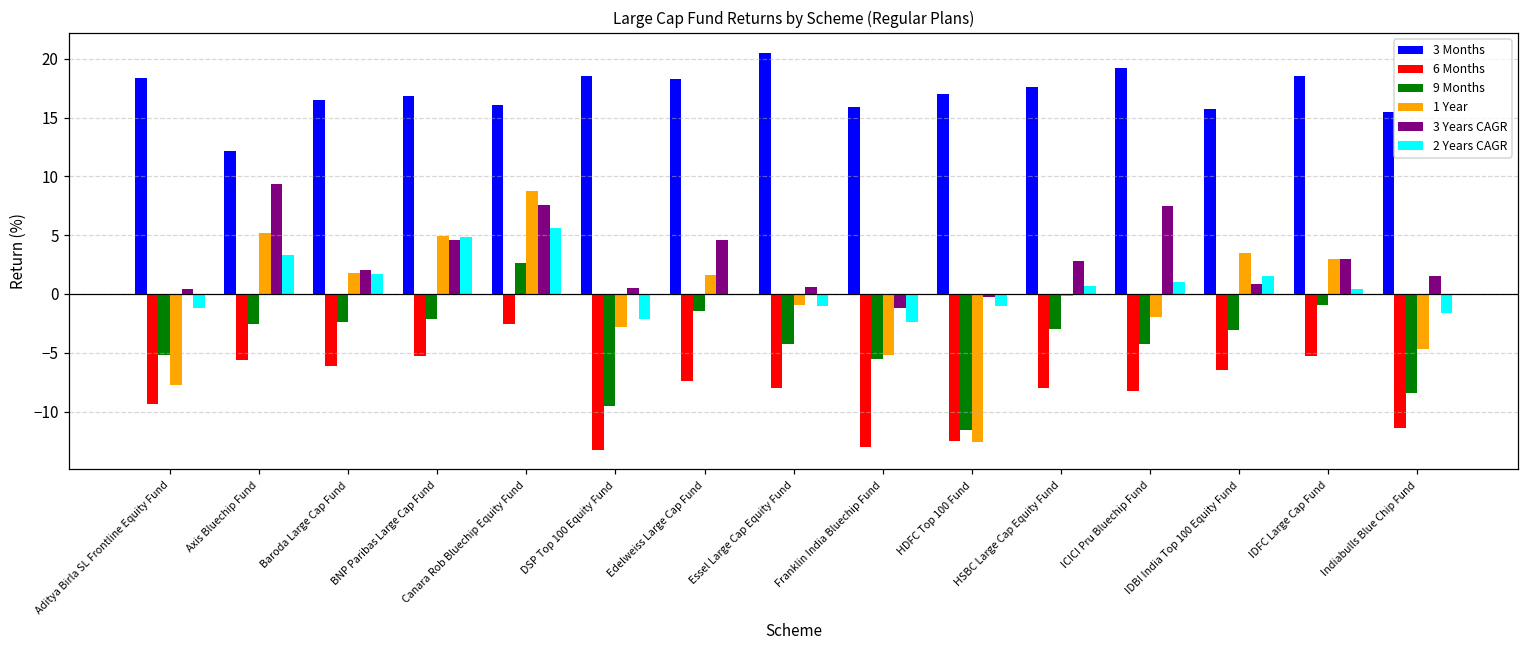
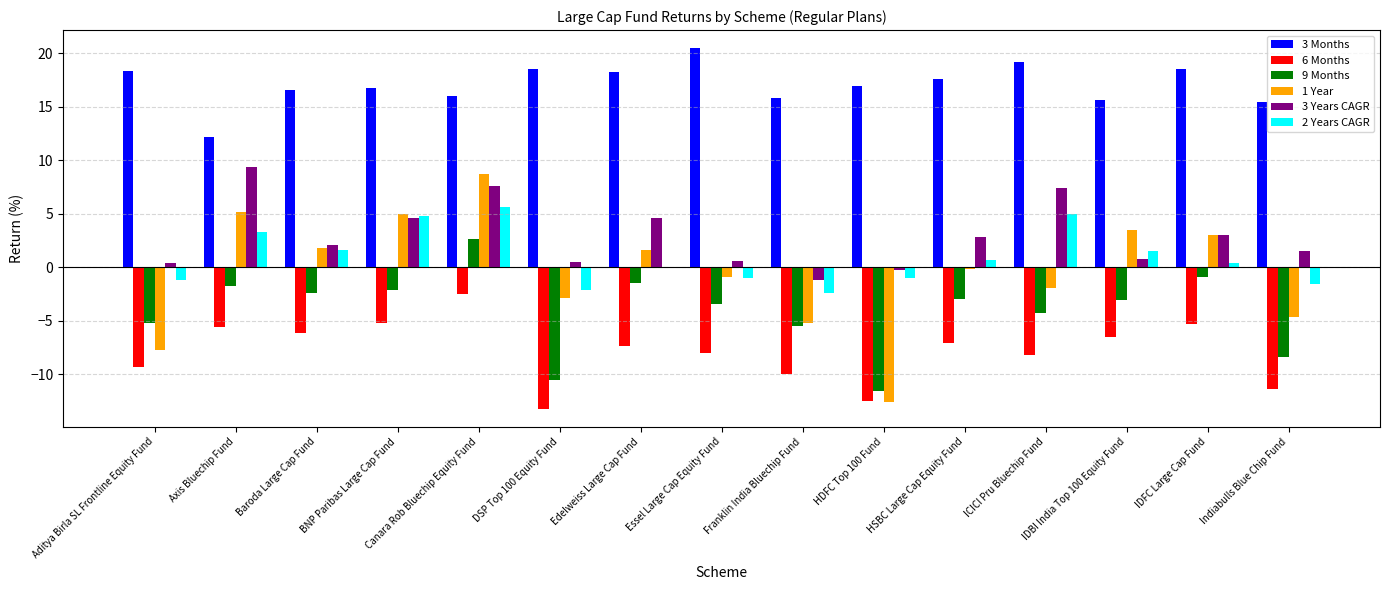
  {
    "3 Months": {
      "Aditya Birla SL Frontline Equity Fund": 18.4,
      "Axis Bluechip Fund": 12.2,
      "Baroda Large Cap Fund": 16.5,
      "BNP Paribas Large Cap Fund": 16.8,
      "Canara Rob Bluechip Equity Fund": 16.0,
      "DSP Top 100 Equity Fund": 18.5,
      "Edelweiss Large Cap Fund": 18.3,
      "Essel Large Cap Equity Fund": 20.5,
      "Franklin India Bluechip Fund": 15.9,
      "HDFC Top 100 Fund": 17.0,
      "HSBC Large Cap Equity Fund": 17.6,
      "ICICI Pru Bluechip Fund": 19.2,
      "IDBI India Top 100 Equity Fund": 15.7,
      "IDFC Large Cap Fund": 18.6,
      "Indiabulls Blue Chip Fund": 15.4
    },
    "6 Months": {
      "Aditya Birla SL Frontline Equity Fund": -9.3,
      "Axis Bluechip Fund": -5.6,
      "Baroda Large Cap Fund": -6.1,
      "BNP Paribas Large Cap Fund": -5.2,
      "Canara Rob Bluechip Equity Fund": -2.5,
      "DSP Top 100 Equity Fund": -13.2,
      "Edelweiss Large Cap Fund": -7.4,
      "Essel Large Cap Equity Fund": -8.0,
-     "Franklin India Bluechip Fund": -13.0,
+     "Franklin India Bluechip Fund": -10.0,
      "HDFC Top 100 Fund": -12.5,
-     "HSBC Large Cap Equity Fund": -8.0,
+     "HSBC Large Cap Equity Fund": -7.1,
      "ICICI Pru Bluechip Fund": -8.2,
      "IDBI India Top 100 Equity Fund": -6.5,
      "IDFC Large Cap Fund": -5.3,
      "Indiabulls Blue Chip Fund": -11.4
    },
    "9 Months": {
      "Aditya Birla SL Frontline Equity Fund": -5.2,
-     "Axis Bluechip Fund": -2.6,
+     "Axis Bluechip Fund": -1.7,
      "Baroda Large Cap Fund": -2.4,
      "BNP Paribas Large Cap Fund": -2.2,
      "Canara Rob Bluechip Equity Fund": 2.7,
-     "DSP Top 100 Equity Fund": -9.5,
+     "DSP Top 100 Equity Fund": -10.5,
      "Edelweiss Large Cap Fund": -1.4,
-     "Essel Large Cap Equity Fund": -4.2,
+     "Essel Large Cap Equity Fund": -3.5,
      "Franklin India Bluechip Fund": -5.5,
      "HDFC Top 100 Fund": -11.6,
      "HSBC Large Cap Equity Fund": -3.0,
      "ICICI Pru Bluechip Fund": -4.2,
      "IDBI India Top 100 Equity Fund": -3.1,
      "IDFC Large Cap Fund": -0.9,
      "Indiabulls Blue Chip Fund": -8.4
    },
    "1 Year": {
      "Aditya Birla SL Frontline Equity Fund": -7.8,
      "Axis Bluechip Fund": 5.2,
      "Baroda Large Cap Fund": 1.8,
      "BNP Paribas Large Cap Fund": 4.9,
      "Canara Rob Bluechip Equity Fund": 8.8,
      "DSP Top 100 Equity Fund": -2.8,
      "Edelweiss Large Cap Fund": 1.6,
      "Essel Large Cap Equity Fund": -0.9,
      "Franklin India Bluechip Fund": -5.2,
      "HDFC Top 100 Fund": -12.6,
      "ICICI Pru Bluechip Fund": -1.9,
      "IDBI India Top 100 Equity Fund": 3.5,
      "IDFC Large Cap Fund": 3.0,
      "Indiabulls Blue Chip Fund": -4.7
    },
    "3 Years CAGR": {
      "Aditya Birla SL Frontline Equity Fund": 0.4,
      "Axis Bluechip Fund": 9.4,
      "Baroda Large Cap Fund": 2.0,
      "BNP Paribas Large Cap Fund": 4.6,
      "Canara Rob Bluechip Equity Fund": 7.6,
      "DSP Top 100 Equity Fund": 0.5,
      "Edelweiss Large Cap Fund": 4.6,
      "Essel Large Cap Equity Fund": 0.6,
      "Franklin India Bluechip Fund": -1.1,
      "HDFC Top 100 Fund": -0.3,
      "HSBC Large Cap Equity Fund": 2.8,
      "ICICI Pru Bluechip Fund": 7.5,
      "IDBI India Top 100 Equity Fund": 0.8,
      "IDFC Large Cap Fund": 3.0,
      "Indiabulls Blue Chip Fund": 1.5
    },
    "2 Years CAGR": {
      "Aditya Birla SL Frontline Equity Fund": -1.2,
      "Axis Bluechip Fund": 3.3,
      "Baroda Large Cap Fund": 1.7,
      "BNP Paribas Large Cap Fund": 4.8,
      "Canara Rob Bluechip Equity Fund": 5.6,
      "DSP Top 100 Equity Fund": -2.1,
      "Essel Large Cap Equity Fund": -1.0,
      "Franklin India Bluechip Fund": -2.4,
      "HDFC Top 100 Fund": -1.0,
      "HSBC Large Cap Equity Fund": 0.7,
-     "ICICI Pru Bluechip Fund": 1.1,
+     "ICICI Pru Bluechip Fund": 5.0,
      "IDBI India Top 100 Equity Fund": 1.5,
      "IDFC Large Cap Fund": 0.4,
      "Indiabulls Blue Chip Fund": -1.6
    }
  }
